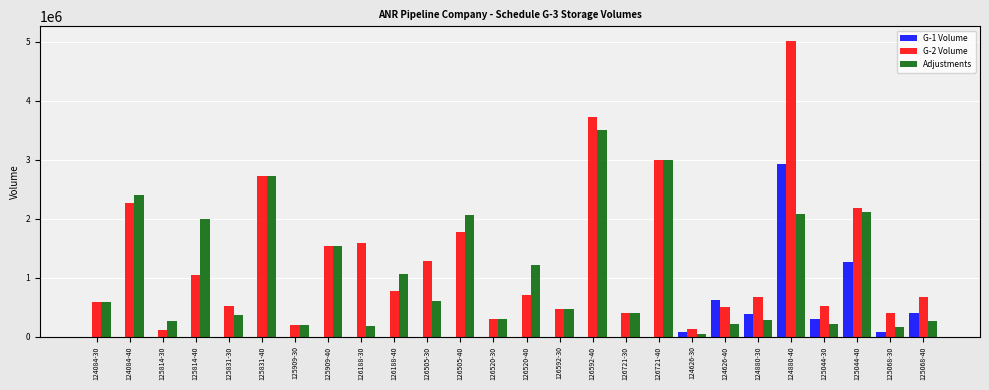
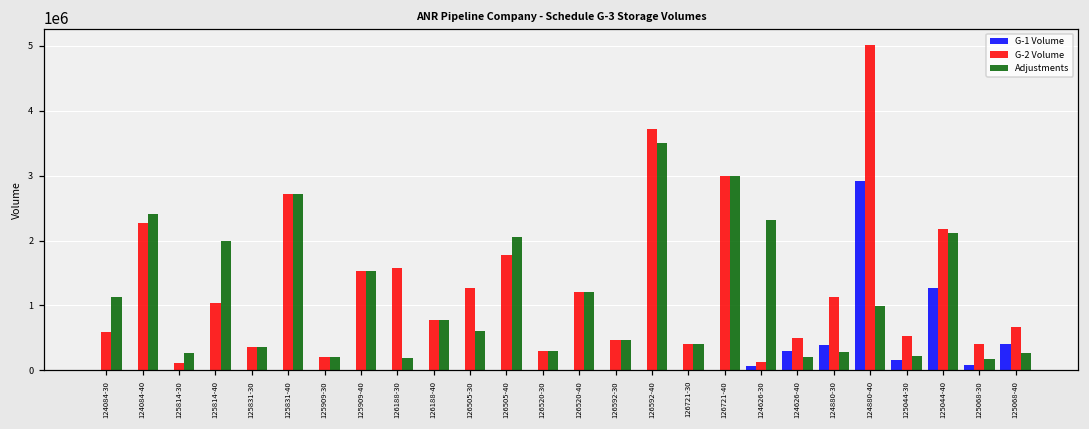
  {
    "G-1 Volume": {
      "124084-30": 0,
      "124084-40": 0,
      "125814-30": 0,
      "125814-40": 0,
      "125831-30": 0,
      "125831-40": 0,
      "125909-30": 0,
      "125909-40": 0,
      "126188-30": 0,
      "126188-40": 0,
      "126505-30": 0,
      "126505-40": 0,
      "126520-30": 0,
      "126520-40": 0,
      "126592-30": 0,
      "126592-40": 0,
      "126721-30": 0,
      "126721-40": 0,
      "124626-30": 100000,
-     "124626-40": 600000,
+     "124626-40": 300000,
      "124880-30": 400000,
      "124880-40": 2900000,
-     "125044-30": 300000,
+     "125044-30": 200000,
      "125044-40": 1300000,
      "125068-30": 100000,
      "125068-40": 400000
    },
    "G-2 Volume": {
      "124084-30": 600000,
      "124084-40": 2300000,
      "125814-30": 100000,
      "125814-40": 1000000,
-     "125831-30": 500000,
+     "125831-30": 400000,
      "125831-40": 2700000,
      "125909-30": 200000,
      "125909-40": 1500000,
      "126188-30": 1600000,
      "126188-40": 800000,
      "126505-30": 1300000,
      "126505-40": 1800000,
      "126520-30": 300000,
-     "126520-40": 700000,
+     "126520-40": 1200000,
      "126592-30": 500000,
      "126592-40": 3700000,
      "126721-30": 400000,
      "126721-40": 3000000,
      "124626-30": 100000,
      "124626-40": 500000,
-     "124880-30": 700000,
+     "124880-30": 1100000,
      "124880-40": 5000000,
      "125044-30": 500000,
      "125044-40": 2200000,
      "125068-30": 400000,
      "125068-40": 700000
    },
    "Adjustments": {
-     "124084-30": 600000,
+     "124084-30": 1100000,
      "124084-40": 2400000,
      "125814-30": 300000,
      "125814-40": 2000000,
      "125831-30": 400000,
      "125831-40": 2700000,
      "125909-30": 200000,
      "125909-40": 1500000,
      "126188-30": 200000,
-     "126188-40": 1100000,
+     "126188-40": 800000,
      "126505-30": 600000,
      "126505-40": 2100000,
      "126520-30": 300000,
      "126520-40": 1200000,
      "126592-30": 500000,
      "126592-40": 3500000,
      "126721-30": 400000,
      "126721-40": 3000000,
-     "124626-30": 100000,
+     "124626-30": 2300000,
      "124626-40": 200000,
      "124880-30": 300000,
-     "124880-40": 2100000,
+     "124880-40": 1000000,
      "125044-30": 200000,
      "125044-40": 2100000,
      "125068-30": 200000,
      "125068-40": 300000
    }
  }
